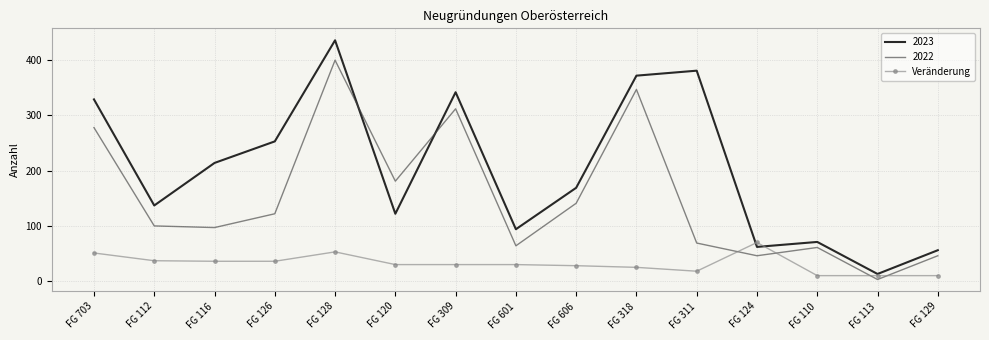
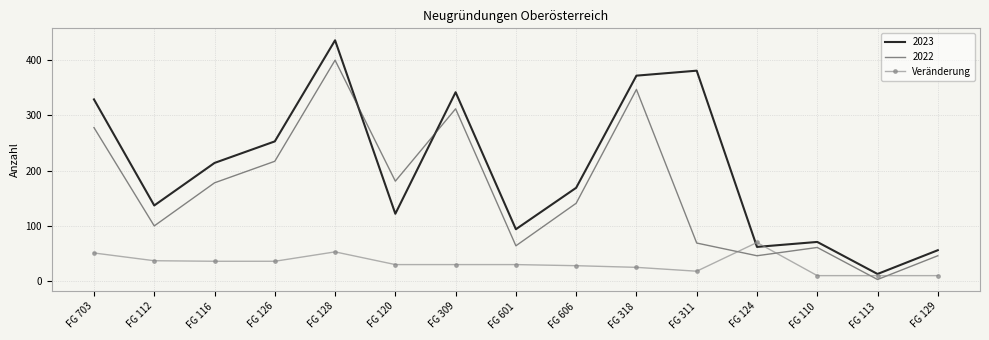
  {
    "2023": {
      "FG 703": 330,
      "FG 112": 140,
      "FG 116": 210,
      "FG 126": 250,
      "FG 128": 440,
      "FG 120": 120,
      "FG 309": 340,
      "FG 601": 90,
      "FG 606": 170,
      "FG 318": 370,
      "FG 311": 380,
      "FG 124": 60,
      "FG 110": 70,
      "FG 129": 60
    },
    "2022": {
      "FG 703": 280,
      "FG 112": 100,
-     "FG 116": 100,
-     "FG 126": 120,
+     "FG 116": 180,
+     "FG 126": 220,
      "FG 128": 400,
      "FG 120": 180,
      "FG 309": 310,
      "FG 601": 60,
      "FG 606": 140,
      "FG 318": 350,
      "FG 311": 70,
      "FG 124": 50,
      "FG 110": 60,
      "FG 113": 0,
      "FG 129": 50
    },
    "Veränderung": {
      "FG 703": 50,
      "FG 112": 40,
      "FG 116": 40,
      "FG 126": 40,
      "FG 128": 50,
      "FG 120": 30,
      "FG 309": 30,
      "FG 601": 30,
      "FG 606": 30,
      "FG 318": 30,
      "FG 311": 20,
      "FG 124": 70,
      "FG 110": 10,
      "FG 129": 10
    }
  }
